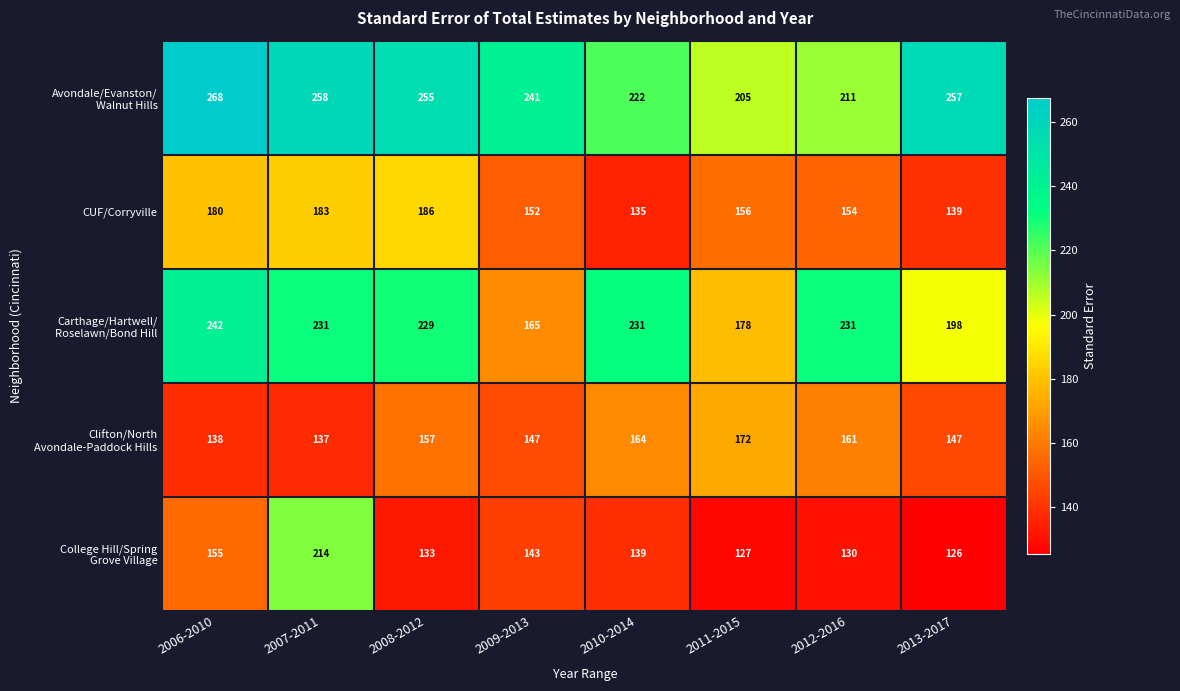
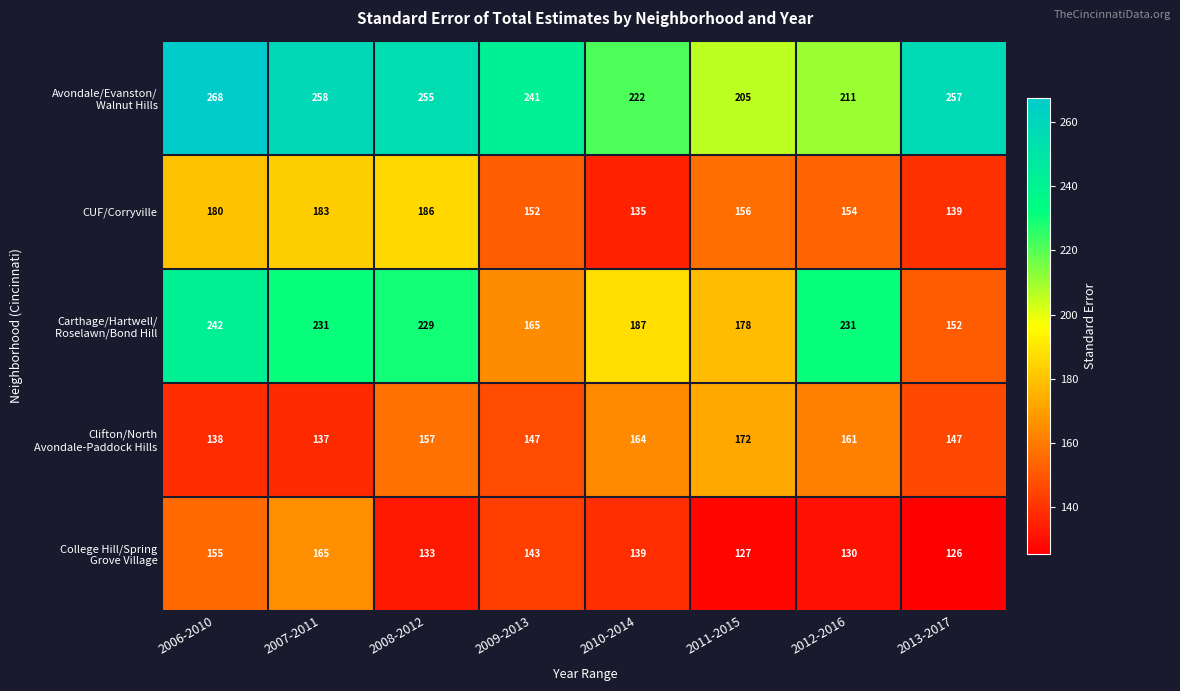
  {
    "Avondale/Evanston/ Walnut Hills": {
      "2006-2010": 268,
      "2007-2011": 258,
      "2008-2012": 255,
      "2009-2013": 241,
      "2010-2014": 222,
      "2011-2015": 205,
      "2012-2016": 211,
      "2013-2017": 257
    },
    "CUF/Corryville": {
      "2006-2010": 180,
      "2007-2011": 183,
      "2008-2012": 186,
      "2009-2013": 152,
      "2010-2014": 135,
      "2011-2015": 156,
      "2012-2016": 154,
      "2013-2017": 139
    },
    "Carthage/Hartwell/ Roselawn/Bond Hill": {
      "2006-2010": 242,
      "2007-2011": 231,
      "2008-2012": 229,
      "2009-2013": 165,
-     "2010-2014": 231,
+     "2010-2014": 187,
      "2011-2015": 178,
      "2012-2016": 231,
-     "2013-2017": 198
+     "2013-2017": 152
    },
    "Clifton/North Avondale-Paddock Hills": {
      "2006-2010": 138,
      "2007-2011": 137,
      "2008-2012": 157,
      "2009-2013": 147,
      "2010-2014": 164,
      "2011-2015": 172,
      "2012-2016": 161,
      "2013-2017": 147
    },
    "College Hill/Spring Grove Village": {
      "2006-2010": 155,
-     "2007-2011": 214,
+     "2007-2011": 165,
      "2008-2012": 133,
      "2009-2013": 143,
      "2010-2014": 139,
      "2011-2015": 127,
      "2012-2016": 130,
      "2013-2017": 126
    }
  }
